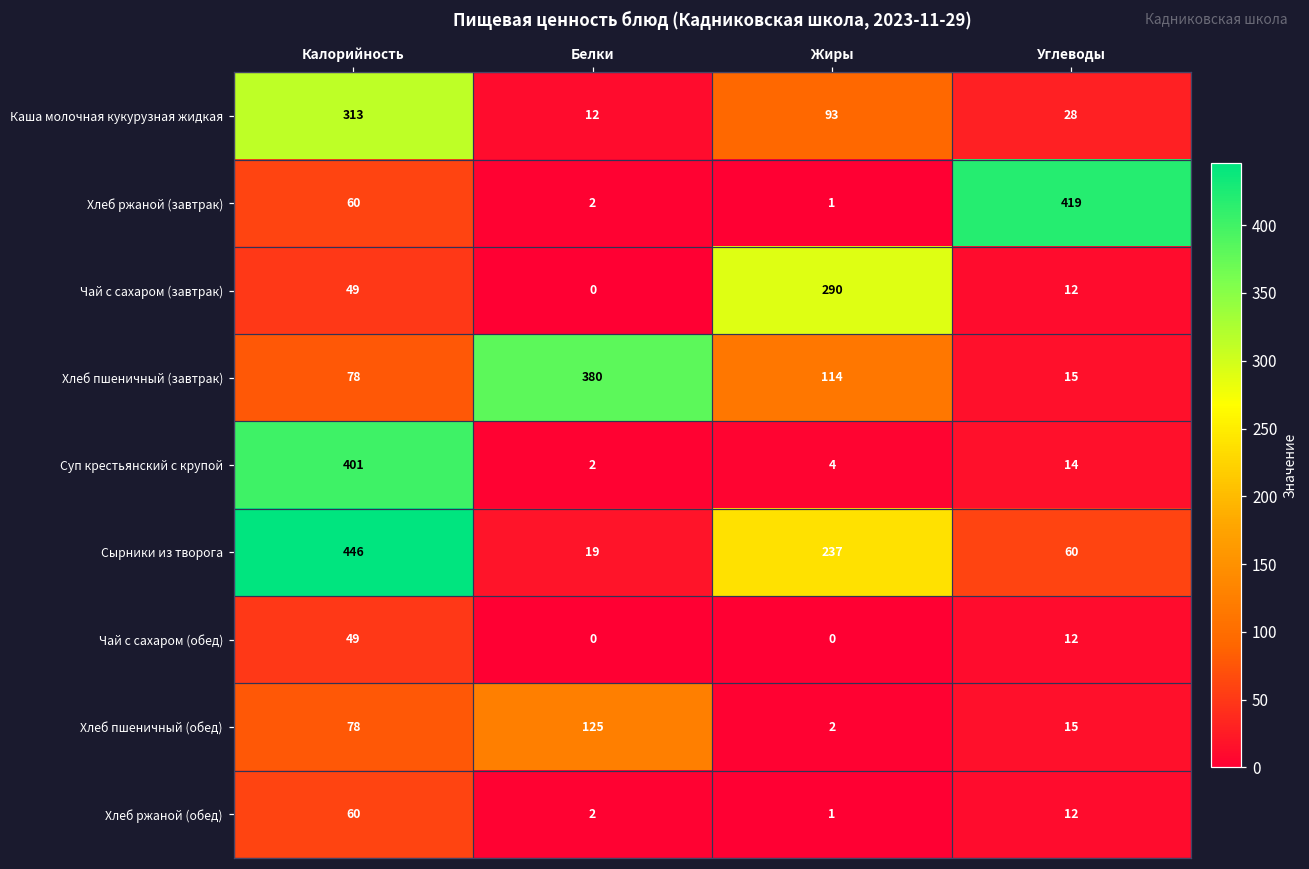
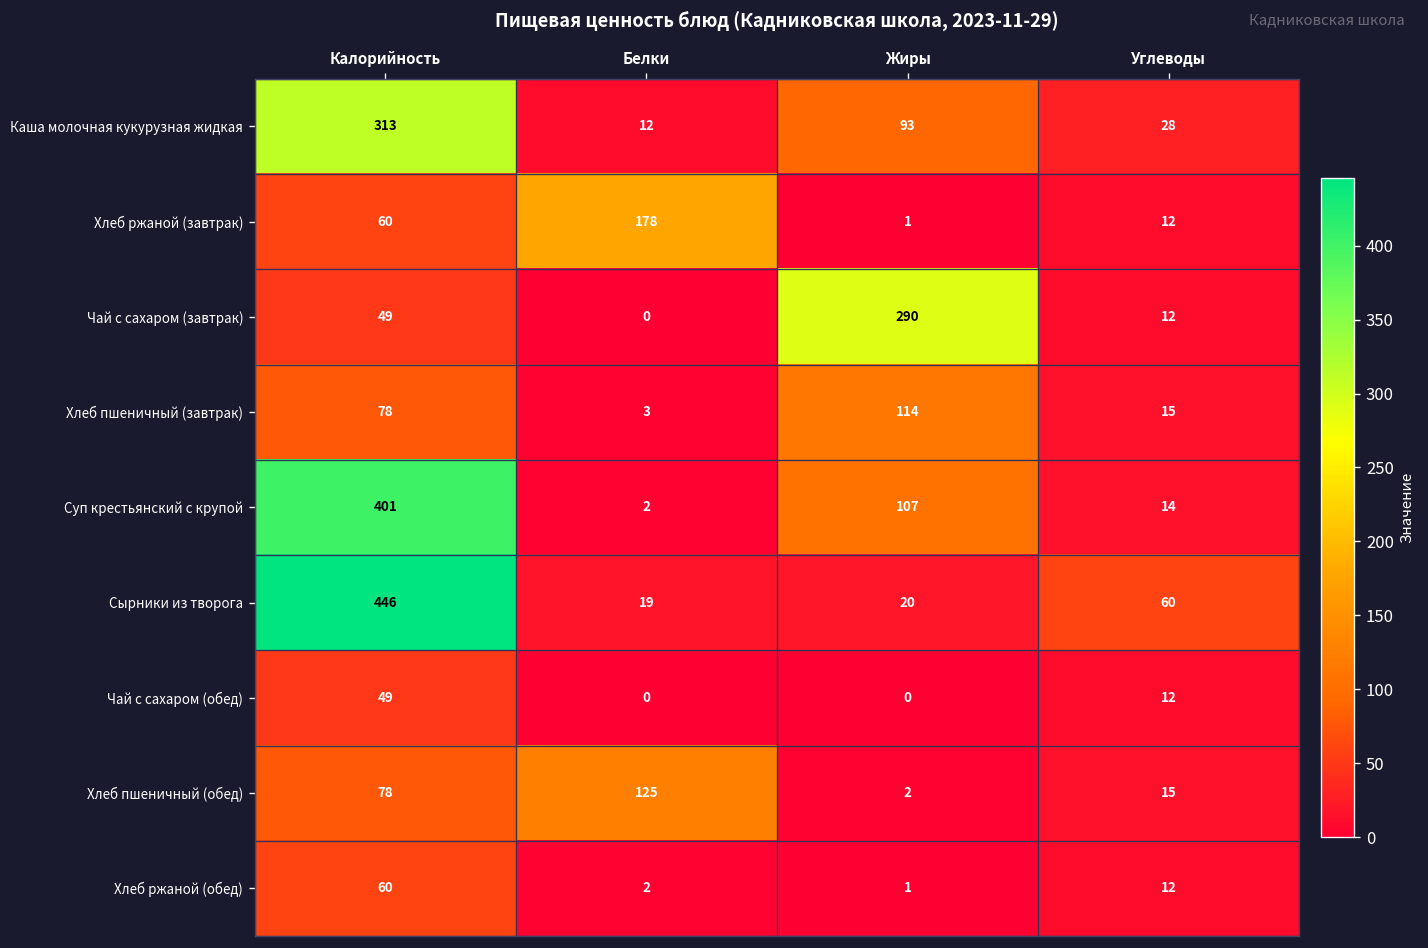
  {
    "Каша молочная кукурузная жидкая": {
      "Калорийность": 313,
      "Белки": 12,
      "Жиры": 93,
      "Углеводы": 28
    },
    "Хлеб ржаной (завтрак)": {
      "Калорийность": 60,
-     "Белки": 2,
+     "Белки": 178,
      "Жиры": 1,
-     "Углеводы": 419
+     "Углеводы": 12
    },
    "Чай с сахаром (завтрак)": {
      "Калорийность": 49,
      "Белки": 0,
      "Жиры": 290,
      "Углеводы": 12
    },
    "Хлеб пшеничный (завтрак)": {
      "Калорийность": 78,
-     "Белки": 380,
+     "Белки": 3,
      "Жиры": 114,
      "Углеводы": 15
    },
    "Суп крестьянский с крупой": {
      "Калорийность": 401,
      "Белки": 2,
-     "Жиры": 4,
+     "Жиры": 107,
      "Углеводы": 14
    },
    "Сырники из творога": {
      "Калорийность": 446,
      "Белки": 19,
-     "Жиры": 237,
+     "Жиры": 20,
      "Углеводы": 60
    },
    "Чай с сахаром (обед)": {
      "Калорийность": 49,
      "Белки": 0,
      "Жиры": 0,
      "Углеводы": 12
    },
    "Хлеб пшеничный (обед)": {
      "Калорийность": 78,
      "Белки": 125,
      "Жиры": 2,
      "Углеводы": 15
    },
    "Хлеб ржаной (обед)": {
      "Калорийность": 60,
      "Белки": 2,
      "Жиры": 1,
      "Углеводы": 12
    }
  }
